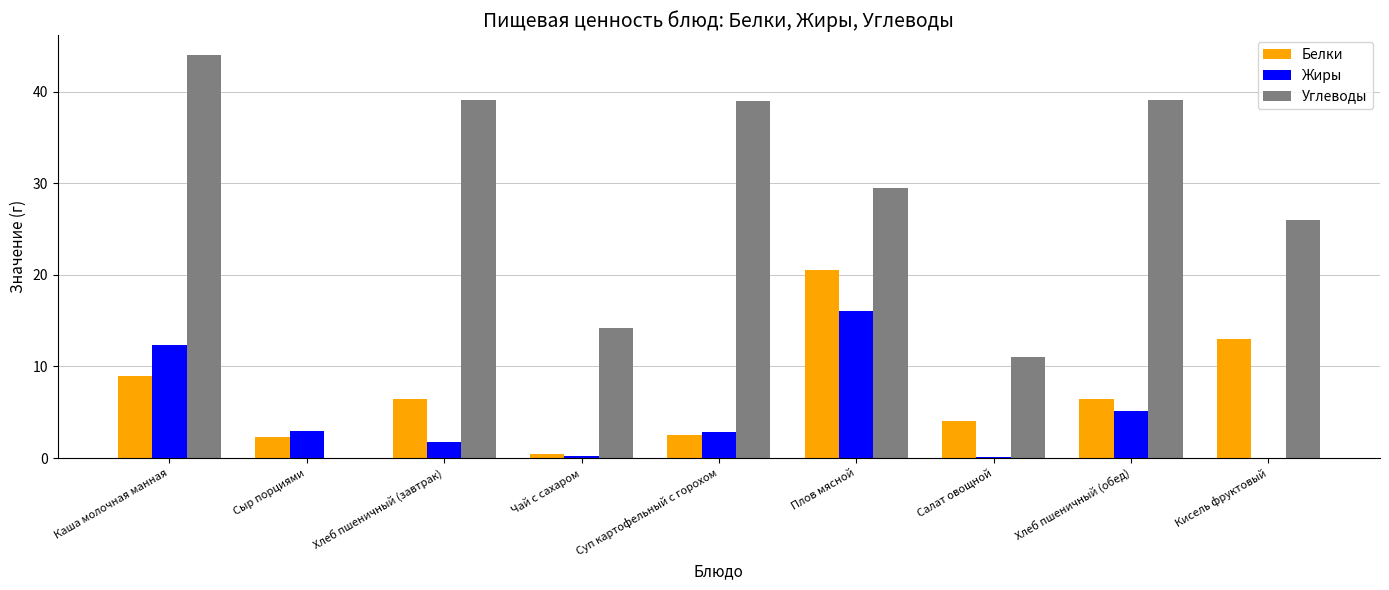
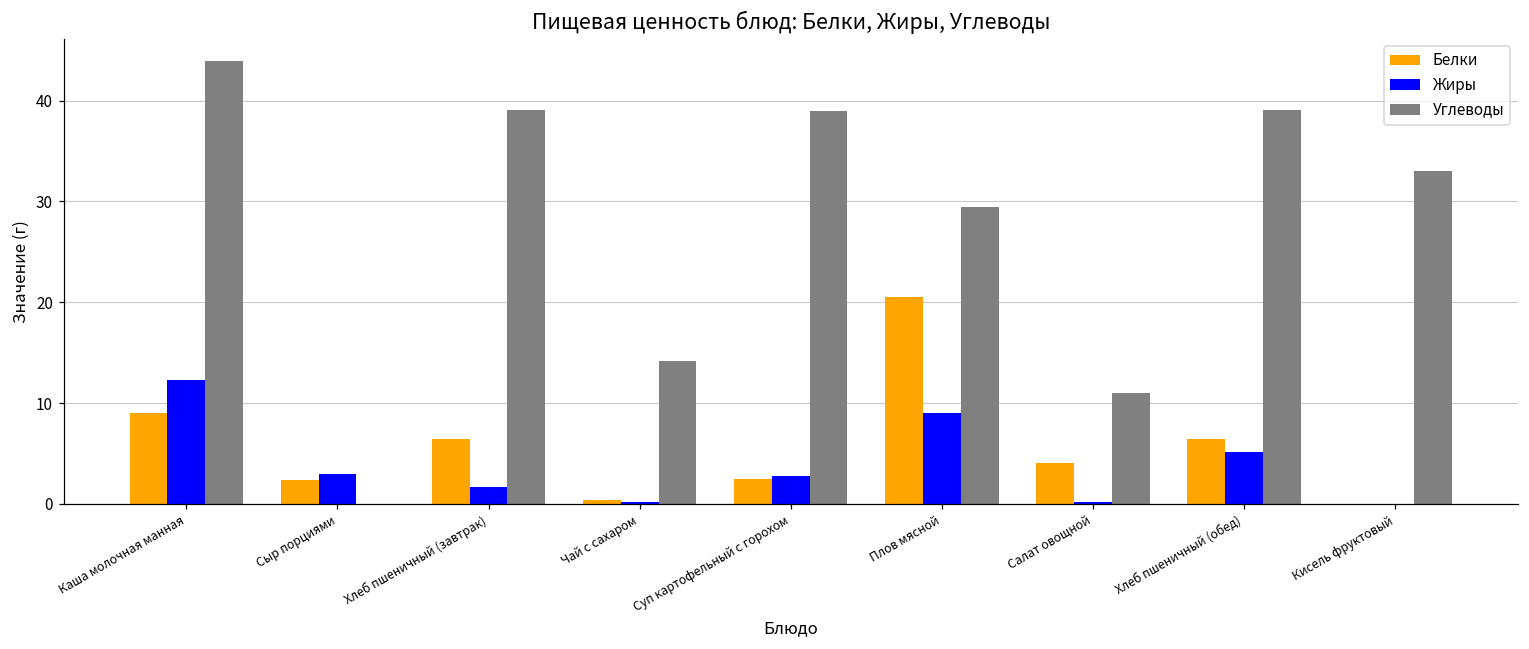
  {
    "Белки": {
      "Каша молочная манная": 9,
      "Сыр порциями": 2,
      "Хлеб пшеничный (завтрак)": 6,
      "Чай с сахаром": 0,
      "Суп картофельный с горохом": 3,
      "Плов мясной": 21,
      "Салат овощной": 4,
      "Хлеб пшеничный (обед)": 6,
-     "Кисель фруктовый": 13
+     "Кисель фруктовый": 0
    },
    "Жиры": {
      "Каша молочная манная": 12,
      "Сыр порциями": 3,
      "Хлеб пшеничный (завтрак)": 2,
      "Суп картофельный с горохом": 3,
-     "Плов мясной": 16,
+     "Плов мясной": 9,
      "Хлеб пшеничный (обед)": 5,
      "Кисель фруктовый": 0
    },
    "Углеводы": {
      "Каша молочная манная": 44,
      "Сыр порциями": 0,
      "Хлеб пшеничный (завтрак)": 39,
      "Чай с сахаром": 14,
      "Суп картофельный с горохом": 39,
      "Плов мясной": 30,
      "Салат овощной": 11,
      "Хлеб пшеничный (обед)": 39,
-     "Кисель фруктовый": 26
+     "Кисель фруктовый": 33
    }
  }
